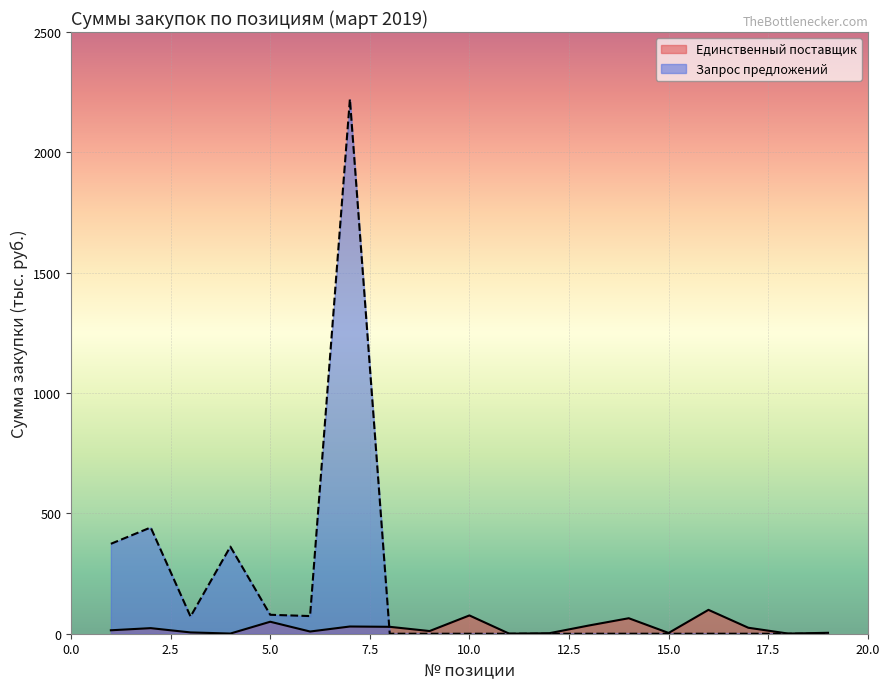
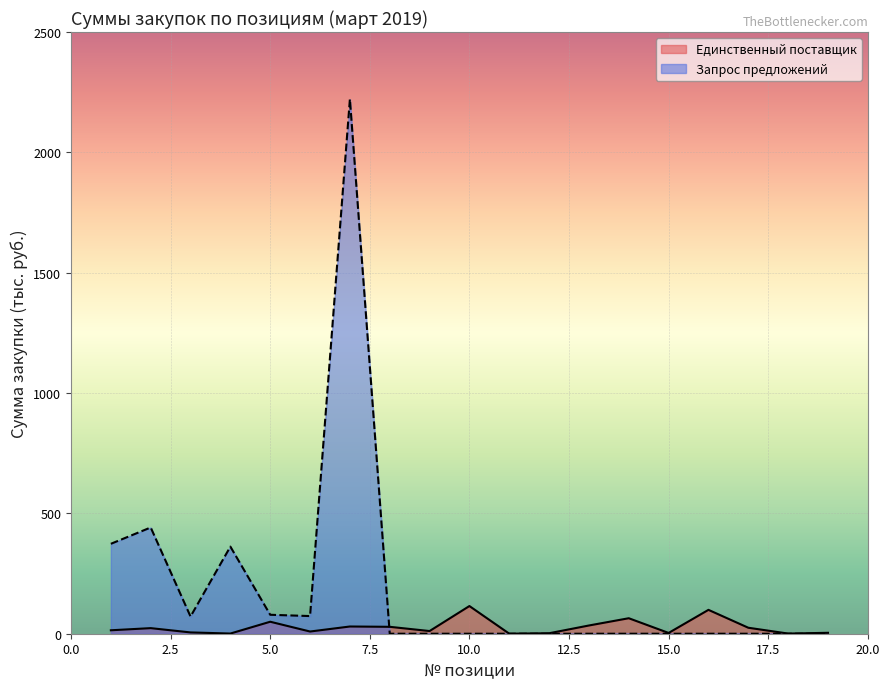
  {
    "Единственный поставщик": {
      "5.0": 50,
-     "10.0": 80
+     "10.0": 120
    },
    "Запрос предложений": {
      "5.0": 80,
      "10.0": 0
    }
  }
